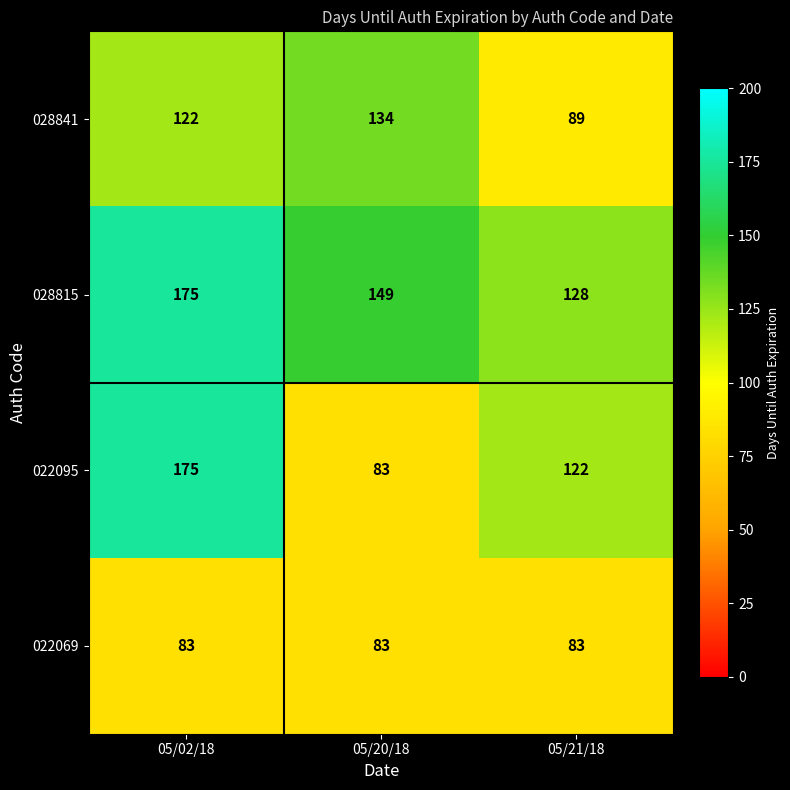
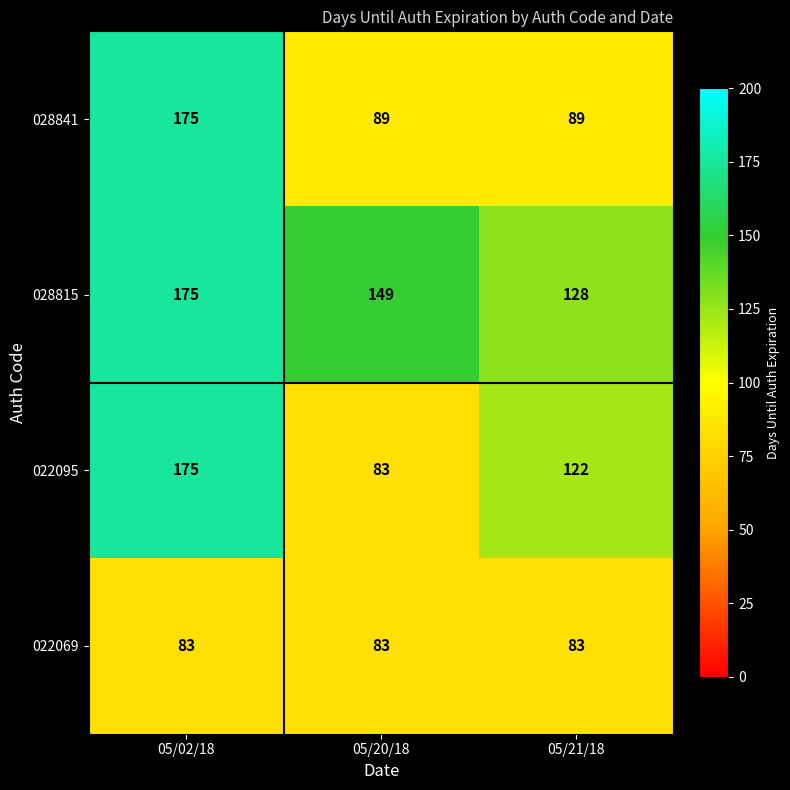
  {
    "028841": {
-     "05/02/18": 122,
-     "05/20/18": 134,
+     "05/02/18": 175,
+     "05/20/18": 89,
      "05/21/18": 89
    },
    "028815": {
      "05/02/18": 175,
      "05/20/18": 149,
      "05/21/18": 128
    },
    "022095": {
      "05/02/18": 175,
      "05/20/18": 83,
      "05/21/18": 122
    },
    "022069": {
      "05/02/18": 83,
      "05/20/18": 83,
      "05/21/18": 83
    }
  }
